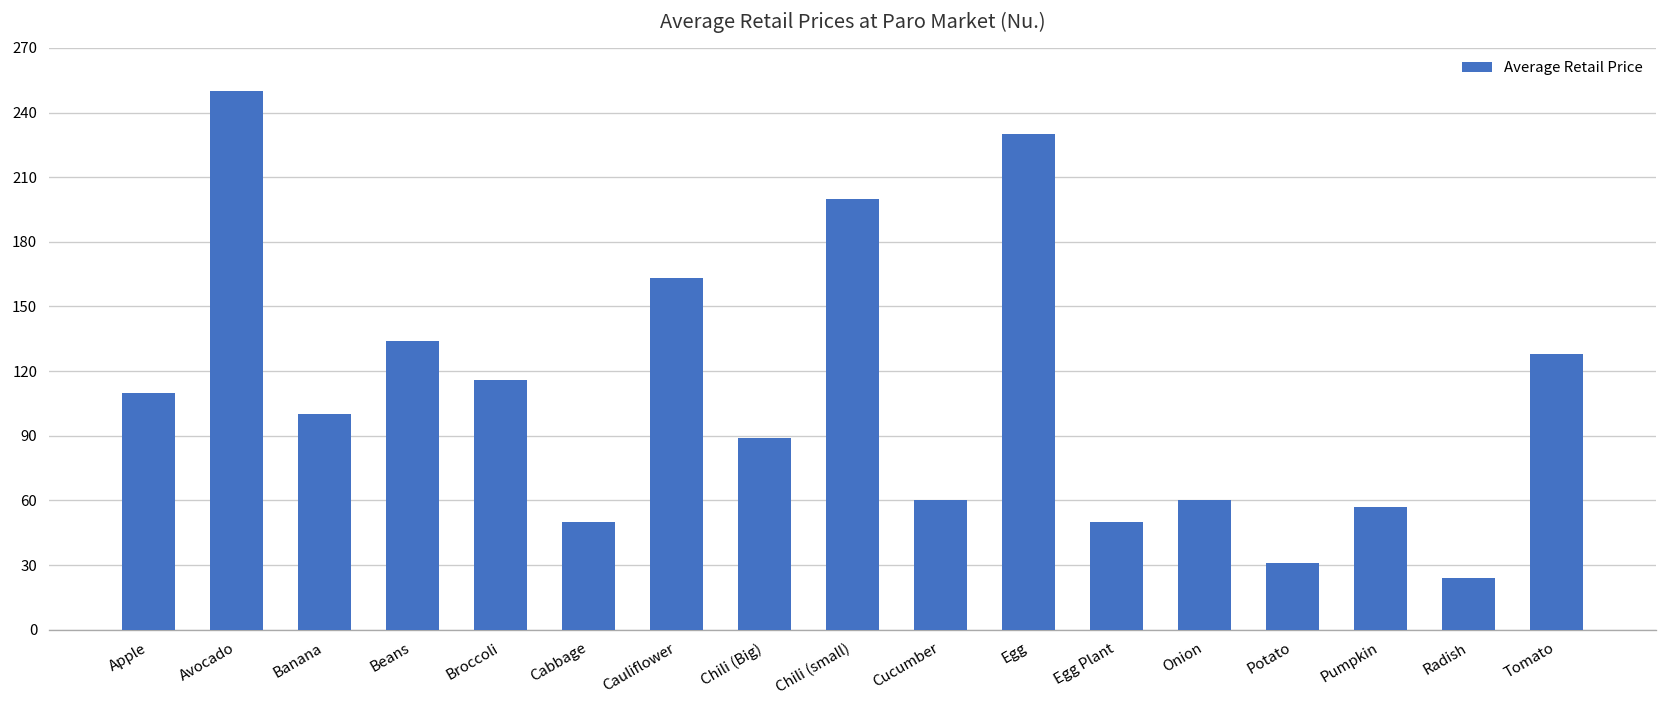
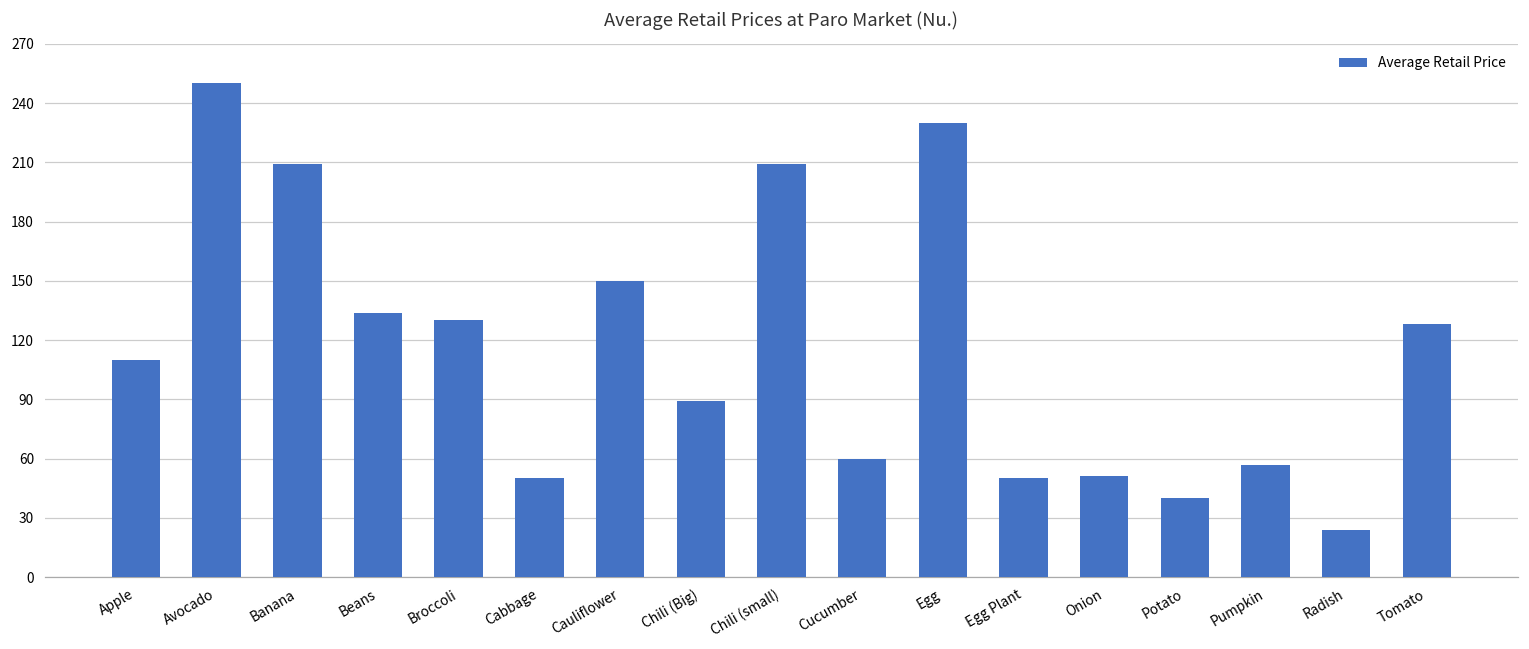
  {
    "Apple": 110,
    "Avocado": 250,
-   "Banana": 100,
+   "Banana": 209,
    "Beans": 134,
-   "Broccoli": 116,
+   "Broccoli": 130,
    "Cabbage": 50,
-   "Cauliflower": 163,
+   "Cauliflower": 150,
    "Chili (Big)": 89,
-   "Chili (small)": 200,
+   "Chili (small)": 209,
    "Cucumber": 60,
    "Egg": 230,
    "Egg Plant": 50,
-   "Onion": 60,
-   "Potato": 31,
+   "Onion": 51,
+   "Potato": 40,
    "Pumpkin": 57,
    "Radish": 24,
    "Tomato": 128
  }
